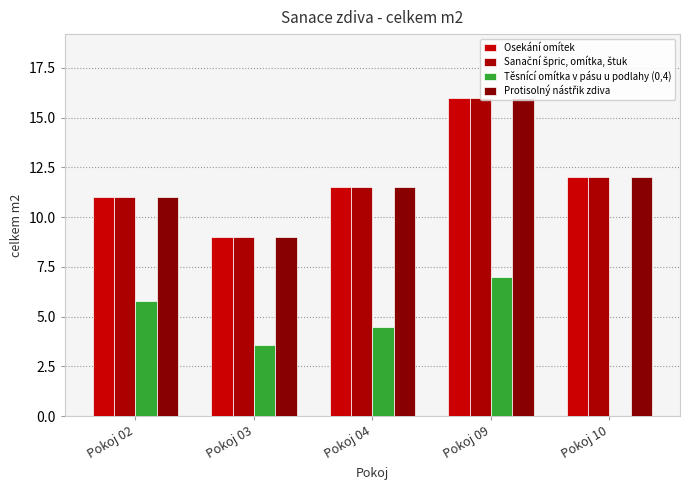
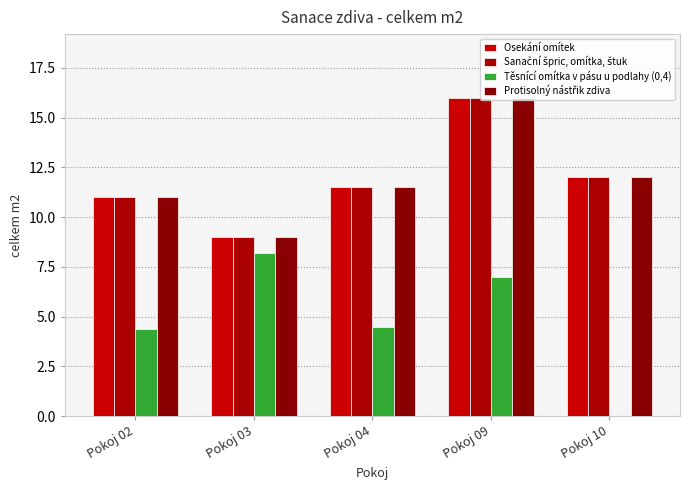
  {
    "Těsnící omítka v pásu u podlahy (0,4)": {
-     "Pokoj 02": 5.8,
-     "Pokoj 03": 3.6,
+     "Pokoj 02": 4.4,
+     "Pokoj 03": 8.2,
      "Pokoj 04": 4.5,
      "Pokoj 09": 7.0,
      "Pokoj 10": 0.0
    }
  }
